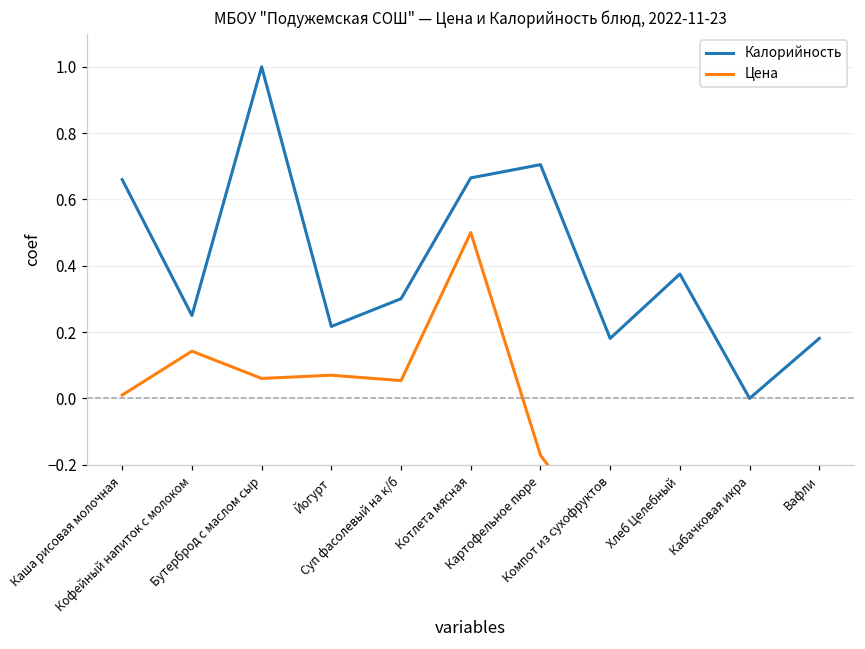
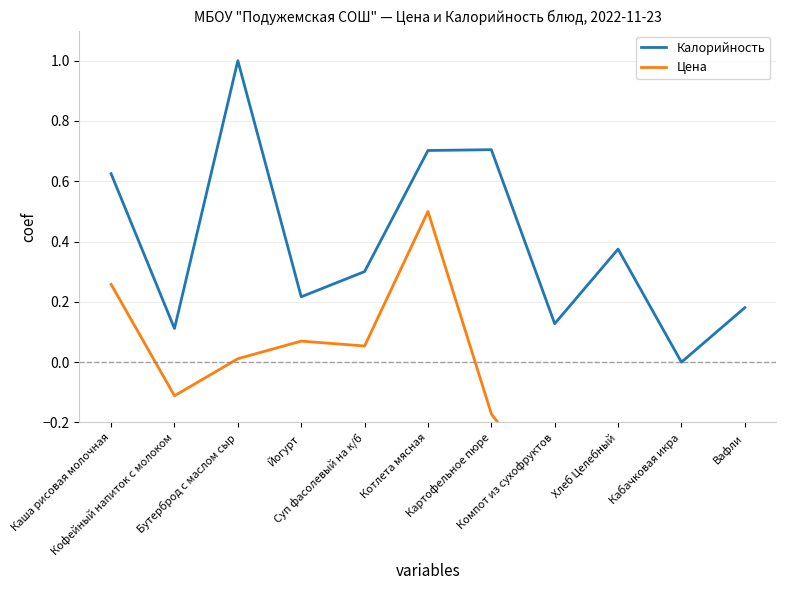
  {
    "Калорийность": {
-     "Каша рисовая молочная": 0.66,
-     "Кофейный напиток с молоком": 0.25,
+     "Каша рисовая молочная": 0.63,
+     "Кофейный напиток с молоком": 0.11,
      "Бутерброд с маслом сыр": 1.00,
      "Йогурт": 0.22,
      "Суп фасолевый на к/б": 0.30,
-     "Котлета мясная": 0.66,
+     "Котлета мясная": 0.70,
      "Картофельное пюре": 0.70,
-     "Компот из сухофруктов": 0.18,
+     "Компот из сухофруктов": 0.13,
      "Хлеб Целебный": 0.38,
      "Кабачковая икра": 0.00,
      "Вафли": 0.18
    },
    "Цена": {
-     "Каша рисовая молочная": 0.01,
-     "Кофейный напиток с молоком": 0.14,
-     "Бутерброд с маслом сыр": 0.06,
+     "Каша рисовая молочная": 0.26,
+     "Кофейный напиток с молоком": -0.11,
+     "Бутерброд с маслом сыр": 0.01,
      "Йогурт": 0.07,
      "Суп фасолевый на к/б": 0.05,
      "Котлета мясная": 0.50,
      "Картофельное пюре": -0.17
    }
  }
